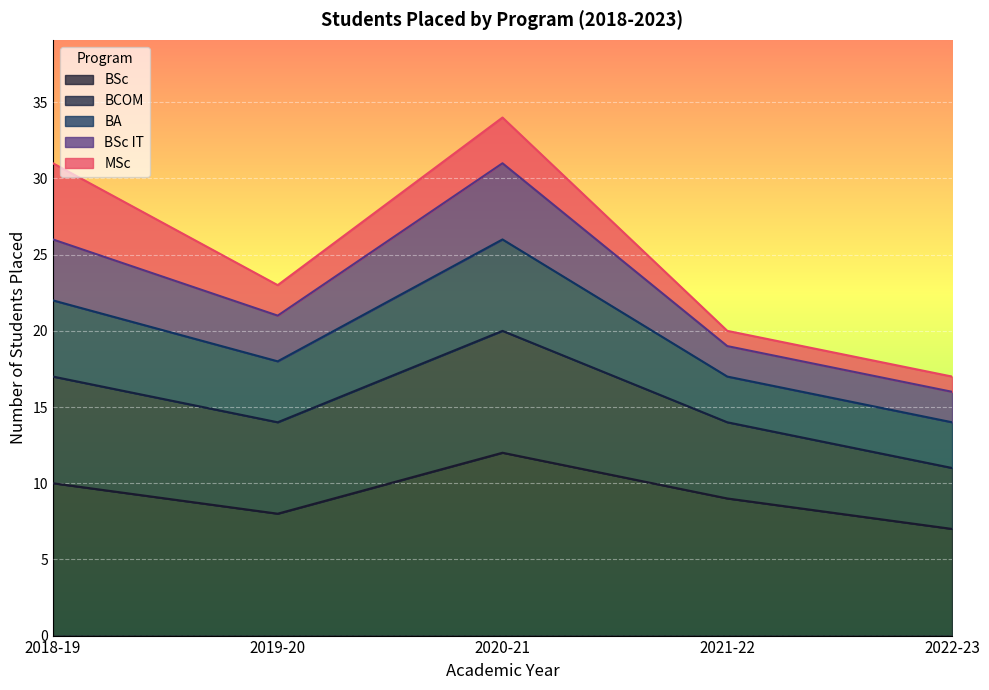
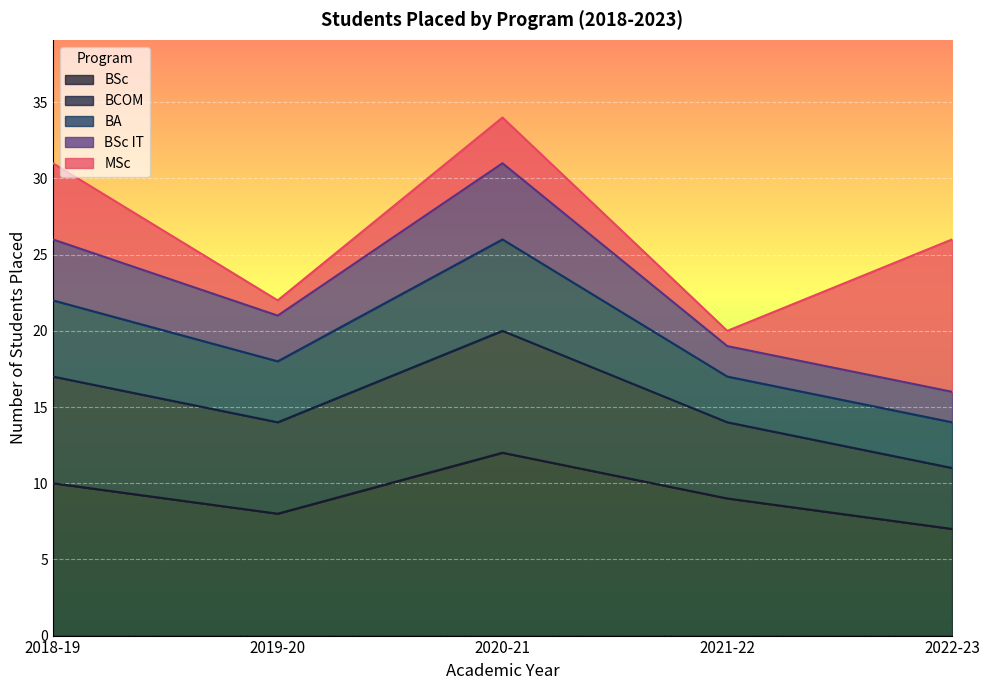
  {
    "BSc IT": {
      "2018-19": 4,
      "2019-20": 3,
      "2020-21": 5,
      "2021-22": 2,
      "2022-23": 2
    },
    "MSc": {
      "2018-19": 5,
-     "2019-20": 2,
+     "2019-20": 1,
      "2020-21": 3,
      "2021-22": 1,
-     "2022-23": 1
+     "2022-23": 10
    }
  }
